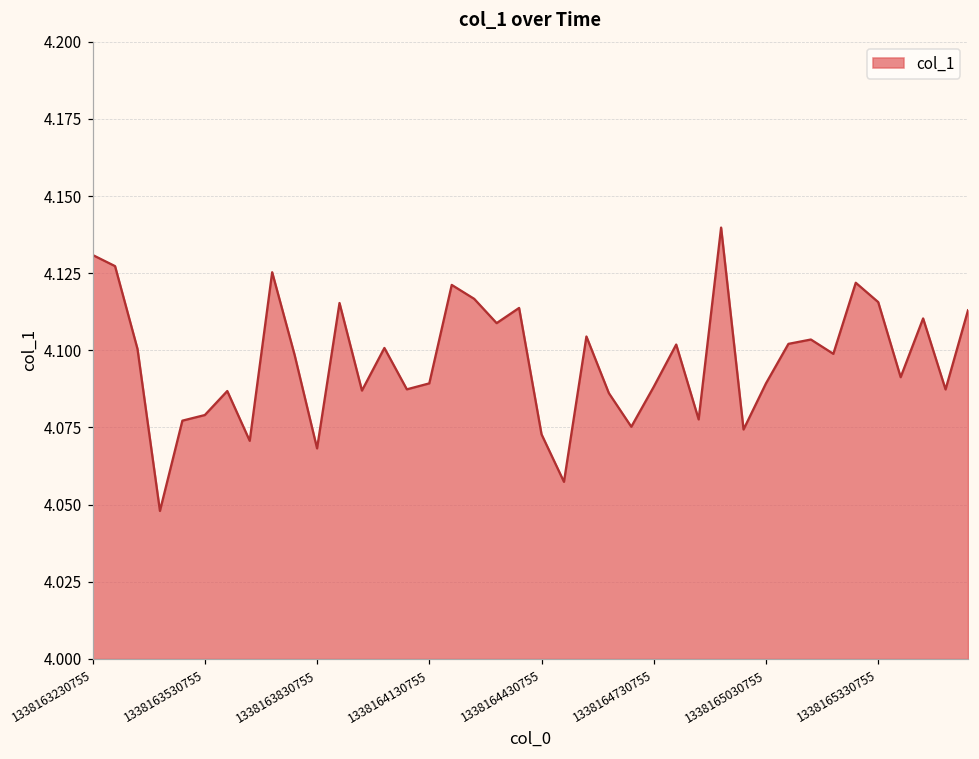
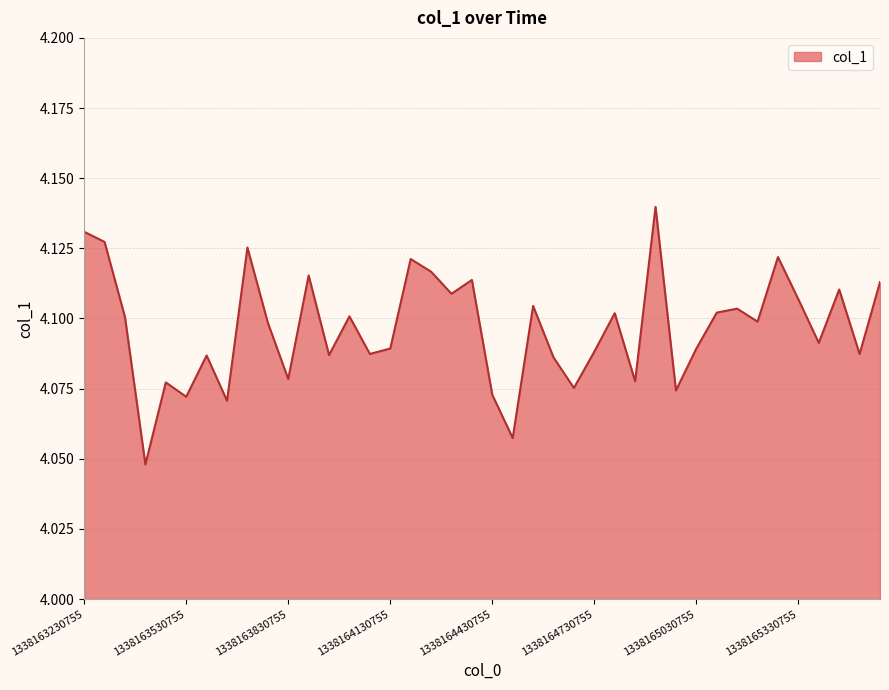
  {
    "1338163230755": 4.131,
-   "1338163530755": 4.079,
-   "1338163830755": 4.068,
+   "1338163530755": 4.072,
+   "1338163830755": 4.078,
    "1338164130755": 4.089,
    "1338164430755": 4.073,
    "1338164730755": 4.088,
    "1338165030755": 4.089,
-   "1338165330755": 4.116
+   "1338165330755": 4.107
  }
